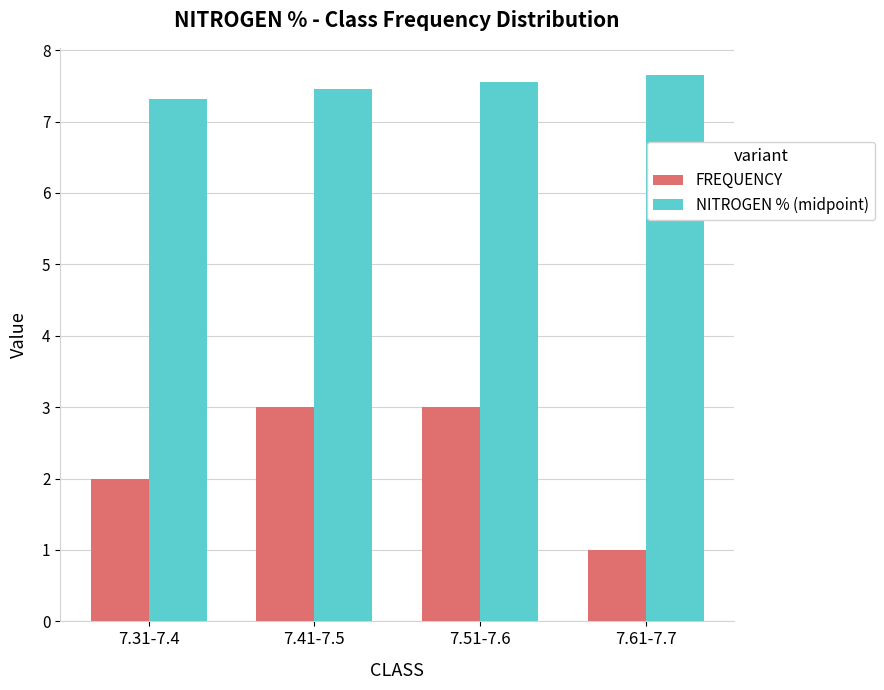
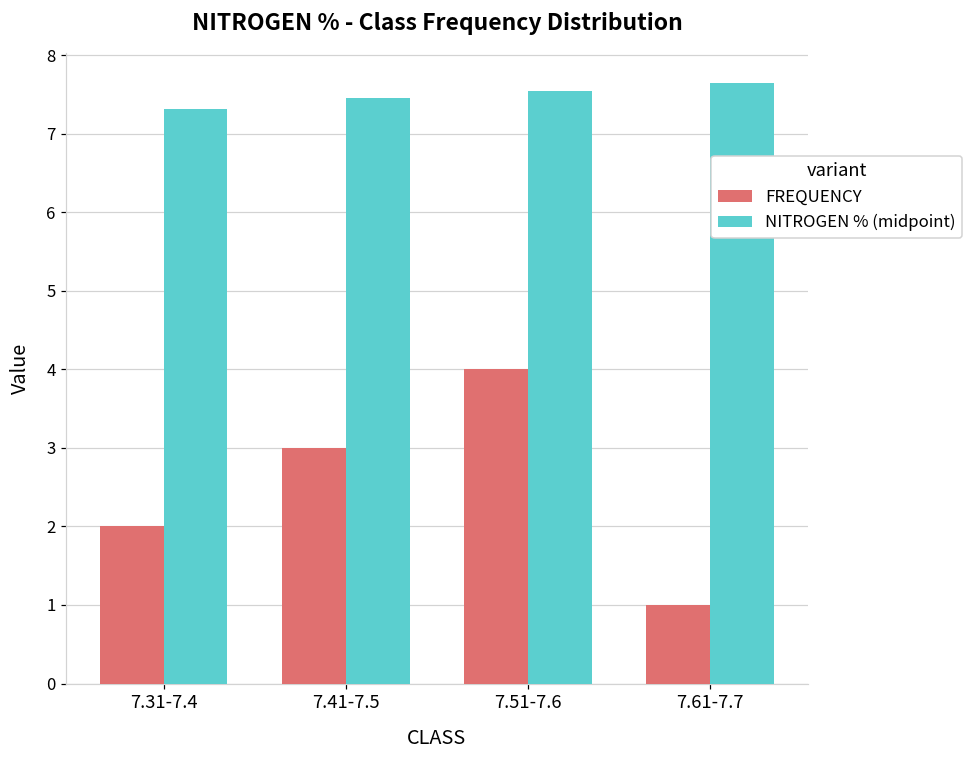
  {
    "FREQUENCY": {
      "7.31-7.4": 2,
      "7.41-7.5": 3,
-     "7.51-7.6": 3,
+     "7.51-7.6": 4,
      "7.61-7.7": 1
    },
    "NITROGEN % (midpoint)": {
      "7.31-7.4": 7.3,
      "7.41-7.5": 7.5,
      "7.51-7.6": 7.6,
      "7.61-7.7": 7.7
    }
  }
